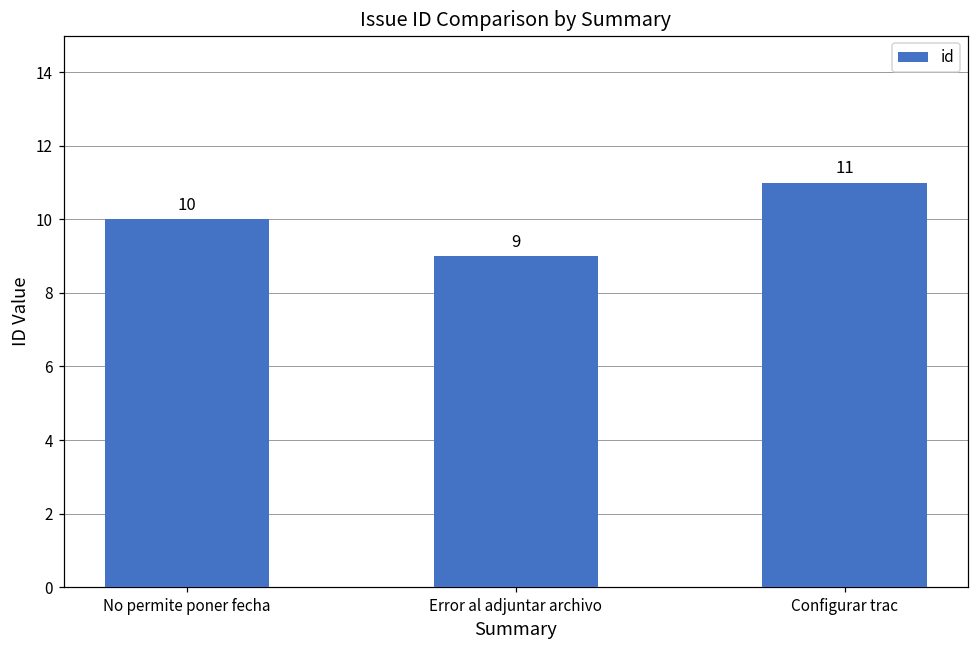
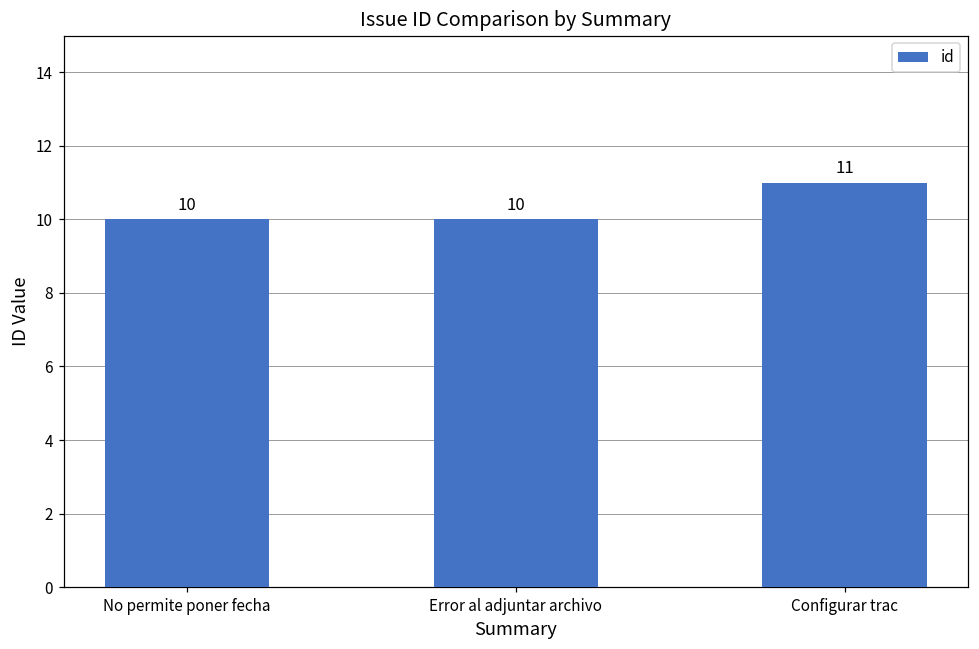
  {
    "No permite poner fecha": 10,
-   "Error al adjuntar archivo": 9,
+   "Error al adjuntar archivo": 10,
    "Configurar trac": 11
  }
